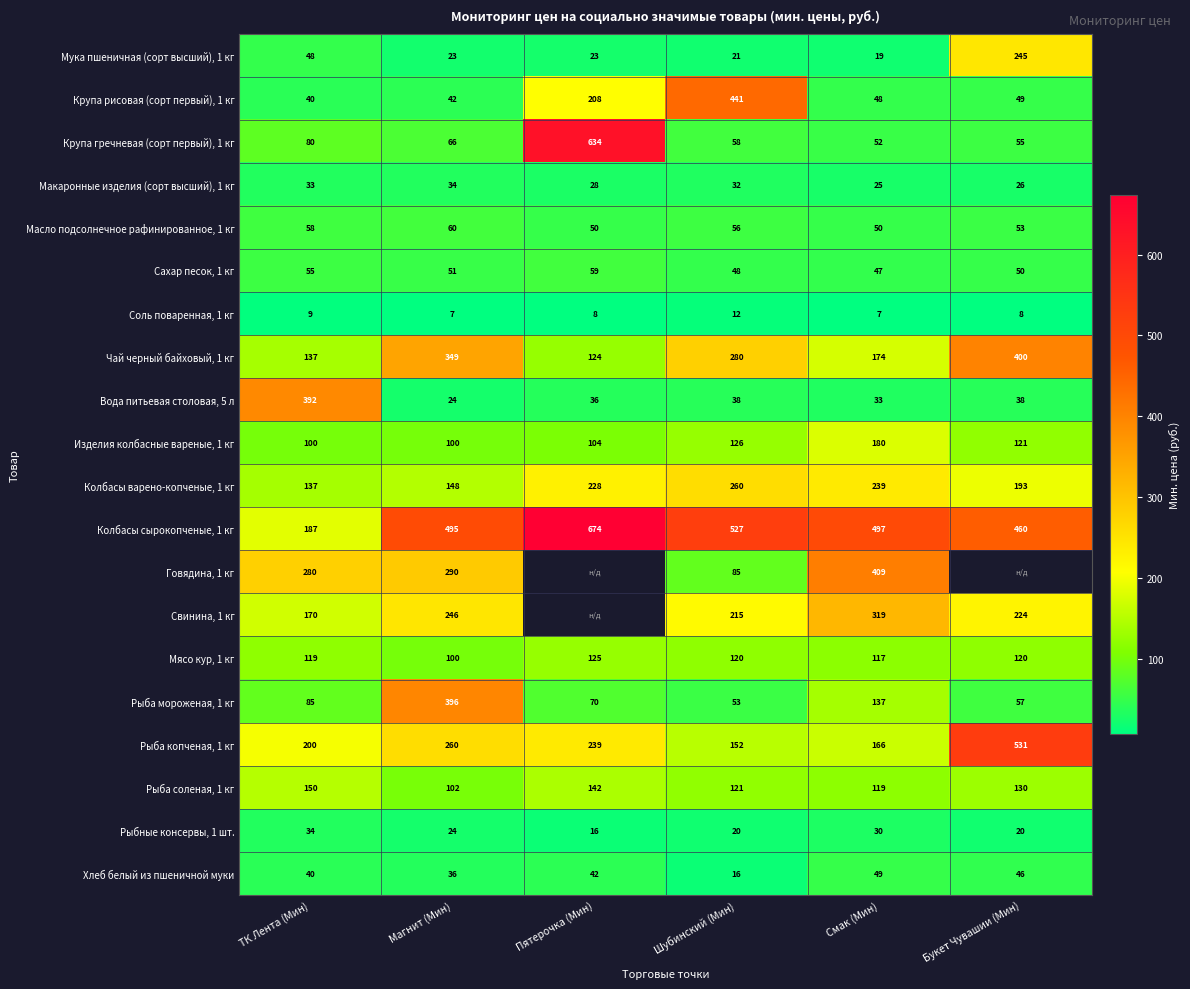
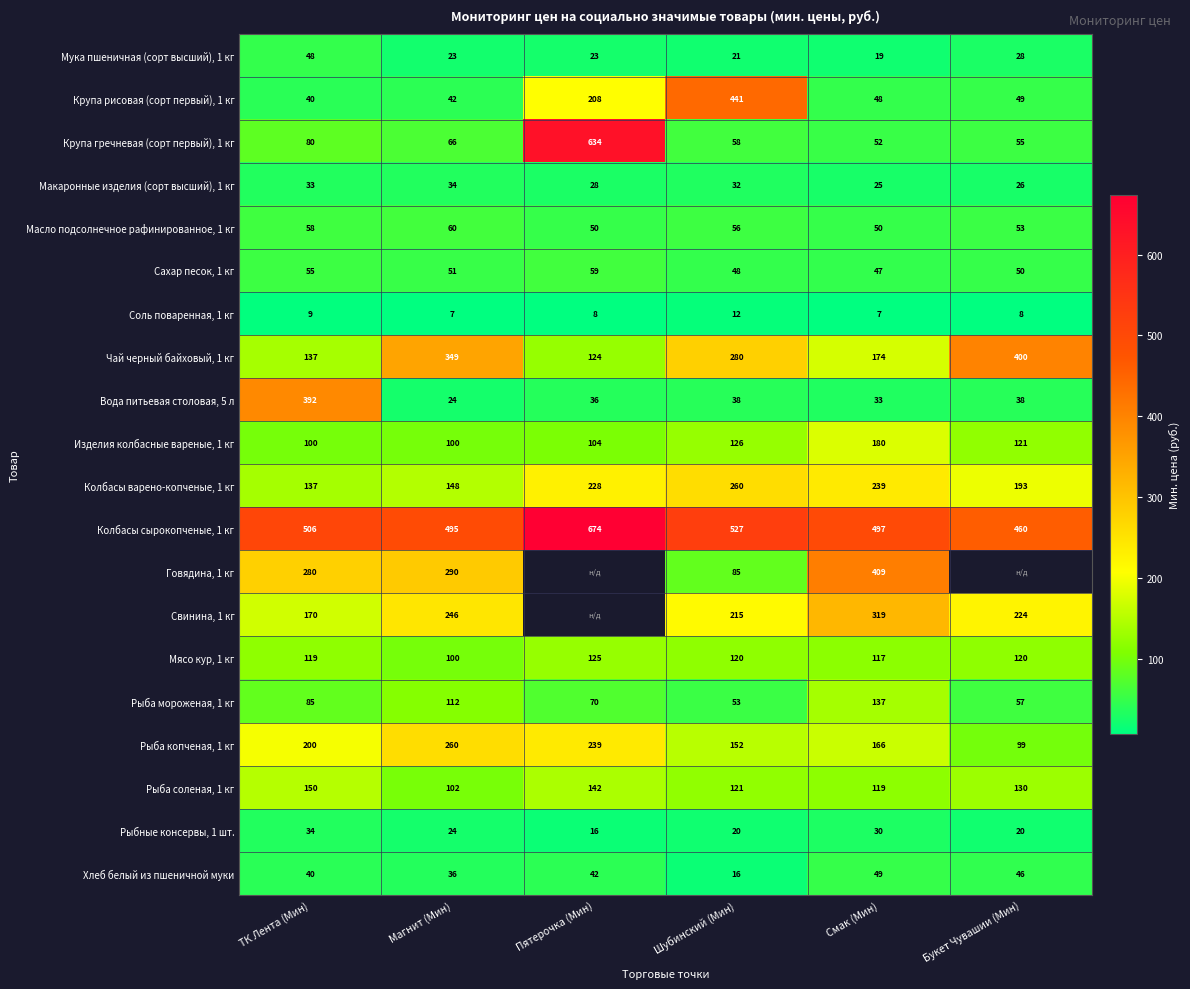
  {
    "Мука пшеничная (сорт высший), 1 кг": {
      "ТК Лента (Мин)": 48,
      "Магнит (Мин)": 23,
      "Пятерочка (Мин)": 23,
      "Шубинский (Мин)": 21,
      "Смак (Мин)": 19,
-     "Букет Чувашии (Мин)": 245
+     "Букет Чувашии (Мин)": 28
    },
    "Крупа рисовая (сорт первый), 1 кг": {
      "ТК Лента (Мин)": 40,
      "Магнит (Мин)": 42,
      "Пятерочка (Мин)": 208,
      "Шубинский (Мин)": 441,
      "Смак (Мин)": 48,
      "Букет Чувашии (Мин)": 49
    },
    "Крупа гречневая (сорт первый), 1 кг": {
      "ТК Лента (Мин)": 80,
      "Магнит (Мин)": 66,
      "Пятерочка (Мин)": 634,
      "Шубинский (Мин)": 58,
      "Смак (Мин)": 52,
      "Букет Чувашии (Мин)": 55
    },
    "Макаронные изделия (сорт высший), 1 кг": {
      "ТК Лента (Мин)": 33,
      "Магнит (Мин)": 34,
      "Пятерочка (Мин)": 28,
      "Шубинский (Мин)": 32,
      "Смак (Мин)": 25,
      "Букет Чувашии (Мин)": 26
    },
    "Масло подсолнечное рафинированное, 1 кг": {
      "ТК Лента (Мин)": 58,
      "Магнит (Мин)": 60,
      "Пятерочка (Мин)": 50,
      "Шубинский (Мин)": 56,
      "Смак (Мин)": 50,
      "Букет Чувашии (Мин)": 53
    },
    "Сахар песок, 1 кг": {
      "ТК Лента (Мин)": 55,
      "Магнит (Мин)": 51,
      "Пятерочка (Мин)": 59,
      "Шубинский (Мин)": 48,
      "Смак (Мин)": 47,
      "Букет Чувашии (Мин)": 50
    },
    "Соль поваренная, 1 кг": {
      "ТК Лента (Мин)": 9,
      "Магнит (Мин)": 7,
      "Пятерочка (Мин)": 8,
      "Шубинский (Мин)": 12,
      "Смак (Мин)": 7,
      "Букет Чувашии (Мин)": 8
    },
    "Чай черный байховый, 1 кг": {
      "ТК Лента (Мин)": 137,
      "Магнит (Мин)": 349,
      "Пятерочка (Мин)": 124,
      "Шубинский (Мин)": 280,
      "Смак (Мин)": 174,
      "Букет Чувашии (Мин)": 400
    },
    "Вода питьевая столовая, 5 л": {
      "ТК Лента (Мин)": 392,
      "Магнит (Мин)": 24,
      "Пятерочка (Мин)": 36,
      "Шубинский (Мин)": 38,
      "Смак (Мин)": 33,
      "Букет Чувашии (Мин)": 38
    },
    "Изделия колбасные вареные, 1 кг": {
      "ТК Лента (Мин)": 100,
      "Магнит (Мин)": 100,
      "Пятерочка (Мин)": 104,
      "Шубинский (Мин)": 126,
      "Смак (Мин)": 180,
      "Букет Чувашии (Мин)": 121
    },
    "Колбасы варено-копченые, 1 кг": {
      "ТК Лента (Мин)": 137,
      "Магнит (Мин)": 148,
      "Пятерочка (Мин)": 228,
      "Шубинский (Мин)": 260,
      "Смак (Мин)": 239,
      "Букет Чувашии (Мин)": 193
    },
    "Колбасы сырокопченые, 1 кг": {
-     "ТК Лента (Мин)": 187,
+     "ТК Лента (Мин)": 506,
      "Магнит (Мин)": 495,
      "Пятерочка (Мин)": 674,
      "Шубинский (Мин)": 527,
      "Смак (Мин)": 497,
      "Букет Чувашии (Мин)": 460
    },
    "Говядина, 1 кг": {
      "ТК Лента (Мин)": 280,
      "Магнит (Мин)": 290,
      "Шубинский (Мин)": 85,
      "Смак (Мин)": 409
    },
    "Свинина, 1 кг": {
      "ТК Лента (Мин)": 170,
      "Магнит (Мин)": 246,
      "Шубинский (Мин)": 215,
      "Смак (Мин)": 319,
      "Букет Чувашии (Мин)": 224
    },
    "Мясо кур, 1 кг": {
      "ТК Лента (Мин)": 119,
      "Магнит (Мин)": 100,
      "Пятерочка (Мин)": 125,
      "Шубинский (Мин)": 120,
      "Смак (Мин)": 117,
      "Букет Чувашии (Мин)": 120
    },
    "Рыба мороженая, 1 кг": {
      "ТК Лента (Мин)": 85,
-     "Магнит (Мин)": 396,
+     "Магнит (Мин)": 112,
      "Пятерочка (Мин)": 70,
      "Шубинский (Мин)": 53,
      "Смак (Мин)": 137,
      "Букет Чувашии (Мин)": 57
    },
    "Рыба копченая, 1 кг": {
      "ТК Лента (Мин)": 200,
      "Магнит (Мин)": 260,
      "Пятерочка (Мин)": 239,
      "Шубинский (Мин)": 152,
      "Смак (Мин)": 166,
-     "Букет Чувашии (Мин)": 531
+     "Букет Чувашии (Мин)": 99
    },
    "Рыба соленая, 1 кг": {
      "ТК Лента (Мин)": 150,
      "Магнит (Мин)": 102,
      "Пятерочка (Мин)": 142,
      "Шубинский (Мин)": 121,
      "Смак (Мин)": 119,
      "Букет Чувашии (Мин)": 130
    },
    "Рыбные консервы, 1 шт.": {
      "ТК Лента (Мин)": 34,
      "Магнит (Мин)": 24,
      "Пятерочка (Мин)": 16,
      "Шубинский (Мин)": 20,
      "Смак (Мин)": 30,
      "Букет Чувашии (Мин)": 20
    },
    "Хлеб белый из пшеничной муки": {
      "ТК Лента (Мин)": 40,
      "Магнит (Мин)": 36,
      "Пятерочка (Мин)": 42,
      "Шубинский (Мин)": 16,
      "Смак (Мин)": 49,
      "Букет Чувашии (Мин)": 46
    }
  }
